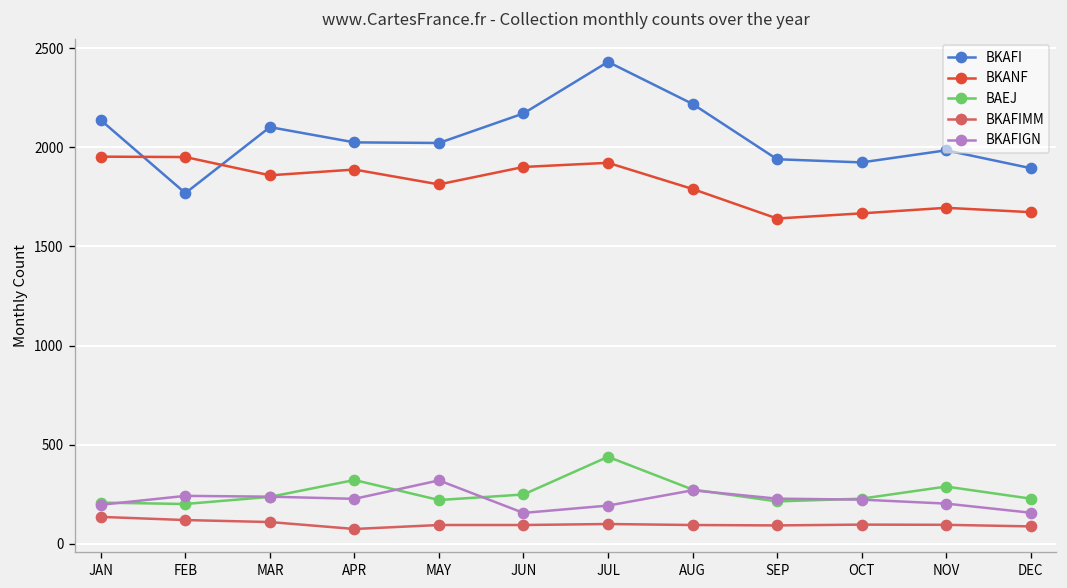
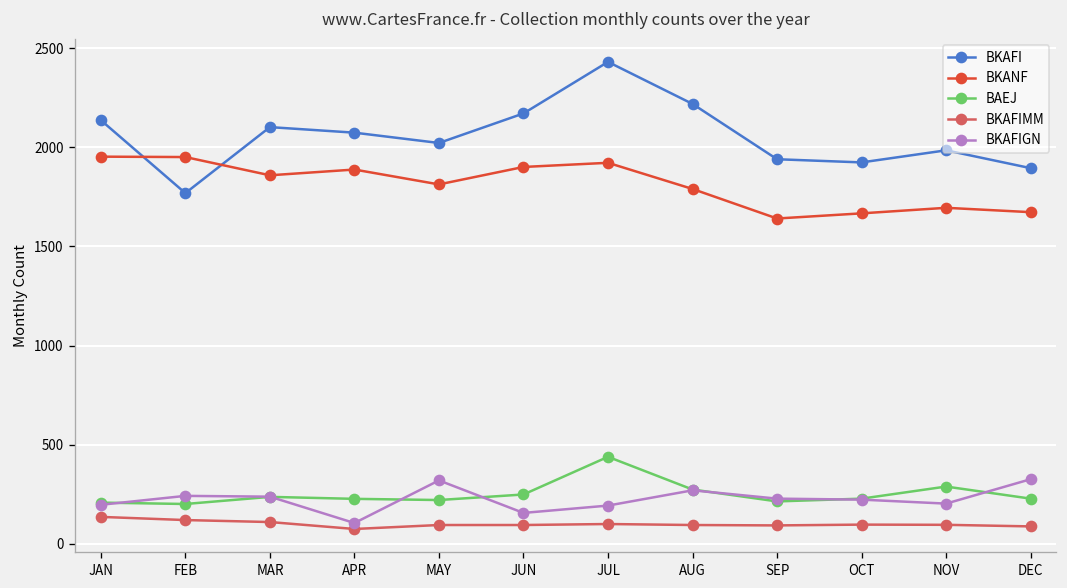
  {
    "BKAFI": {
      "JAN": 2140,
      "FEB": 1770,
      "MAR": 2100,
-     "APR": 2030,
+     "APR": 2070,
      "MAY": 2020,
      "JUN": 2170,
      "JUL": 2430,
      "AUG": 2220,
      "SEP": 1940,
      "OCT": 1920,
      "NOV": 1990,
      "DEC": 1900
    },
    "BAEJ": {
      "FEB": 200,
-     "APR": 320,
+     "APR": 230,
      "MAY": 220,
      "JUN": 250,
      "JUL": 440,
      "NOV": 290,
      "DEC": 230
    },
    "BKAFIGN": {
      "FEB": 240,
-     "APR": 230,
+     "APR": 110,
      "MAY": 320,
      "JUN": 160,
      "JUL": 190,
      "NOV": 200,
-     "DEC": 160
+     "DEC": 330
    }
  }
